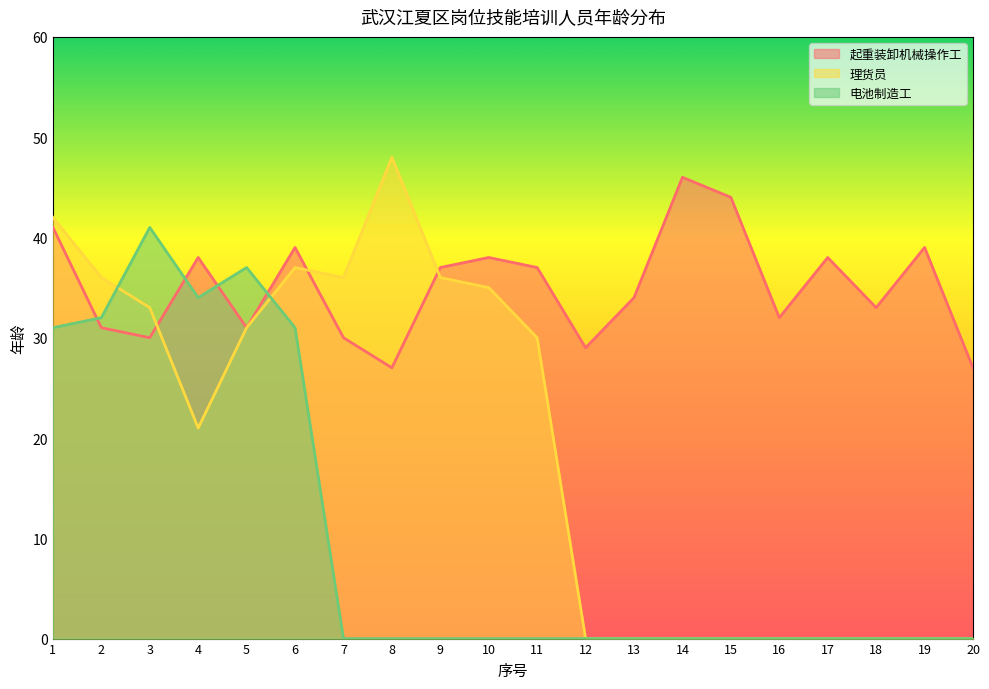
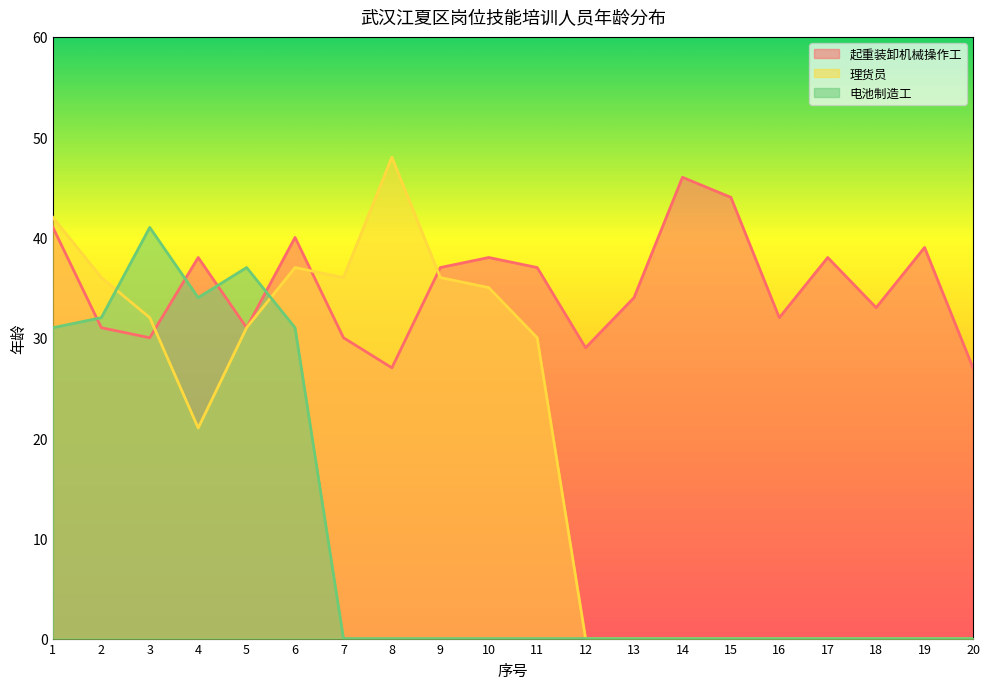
  {
    "起重装卸机械操作工": {
      "1": 41,
      "2": 31,
      "3": 30,
      "4": 38,
-     "6": 39,
+     "6": 40,
      "7": 30,
      "8": 27,
      "9": 37,
      "10": 38,
      "11": 37,
      "12": 29,
      "13": 34,
      "14": 46,
      "15": 44,
      "16": 32,
      "17": 38,
      "18": 33,
      "19": 39,
      "20": 27
    },
    "理货员": {
      "1": 42,
      "2": 36,
-     "3": 33,
+     "3": 32,
      "4": 21,
      "6": 37,
      "7": 36,
      "8": 48,
      "9": 36,
      "10": 35,
      "11": 30
    },
    "电池制造工": {
      "1": 31,
      "2": 32,
      "3": 41,
      "4": 34,
      "5": 37,
      "6": 31,
      "7": 0,
      "8": 0,
      "9": 0,
      "10": 0,
      "11": 0
    }
  }
